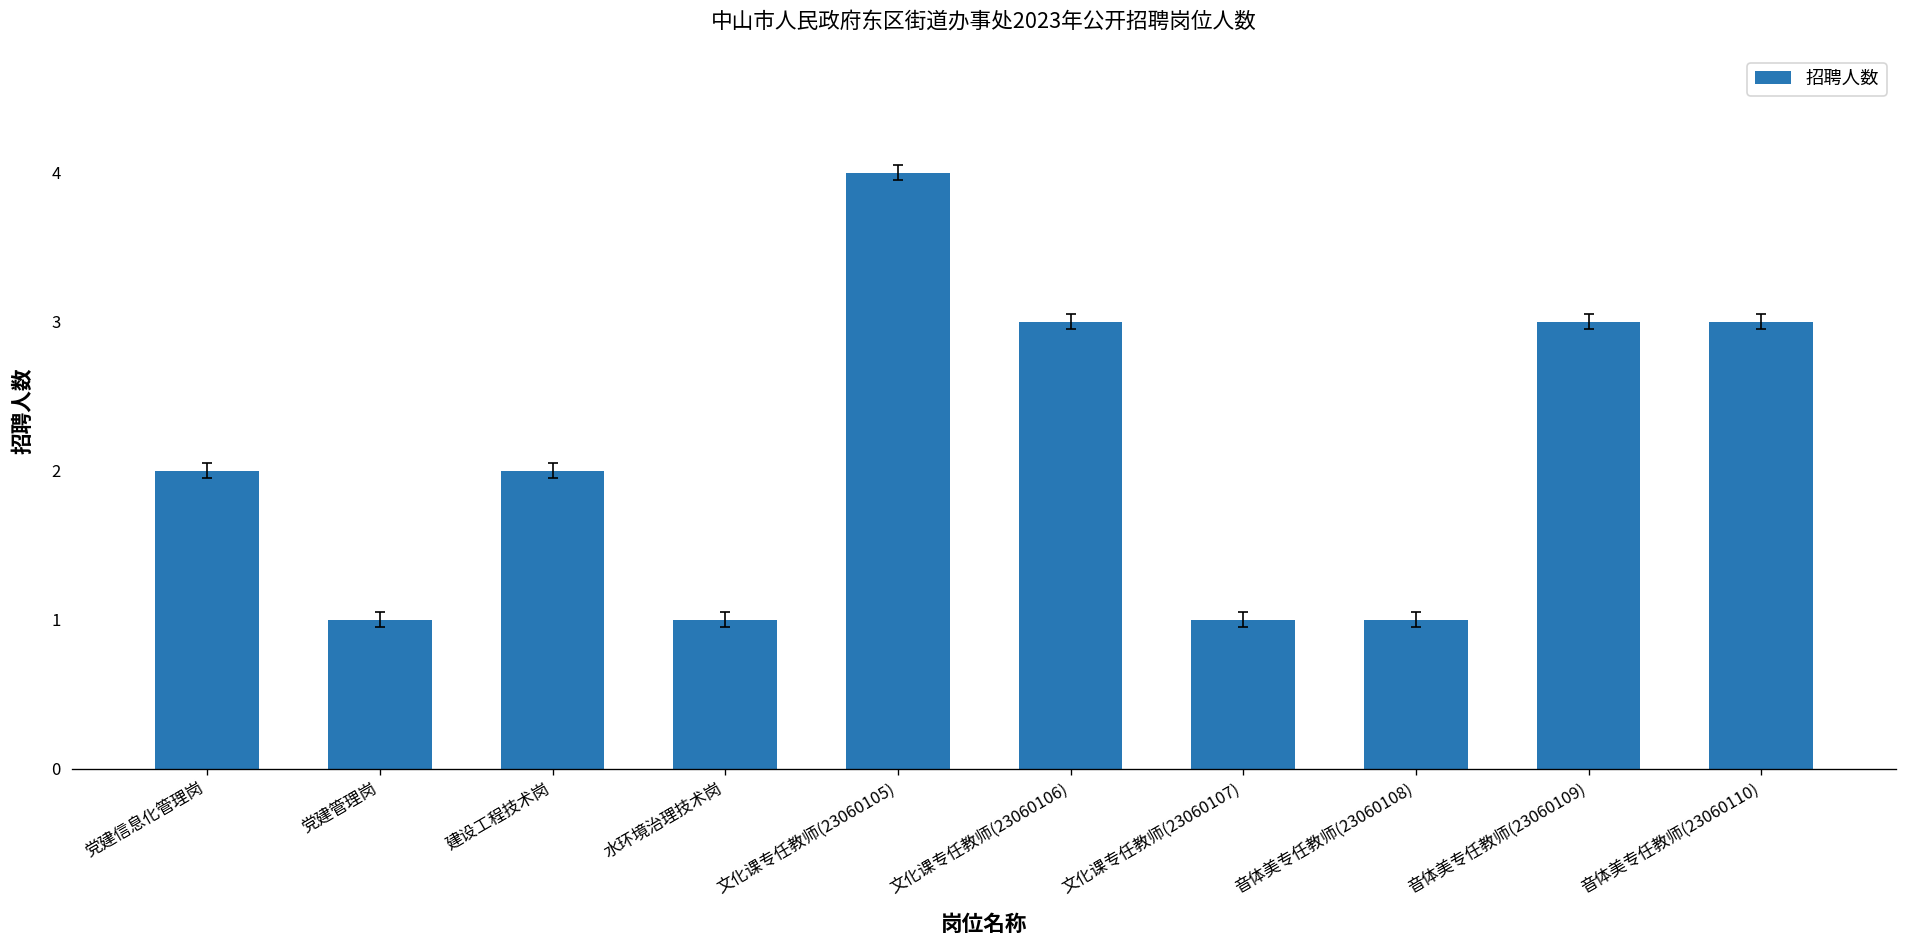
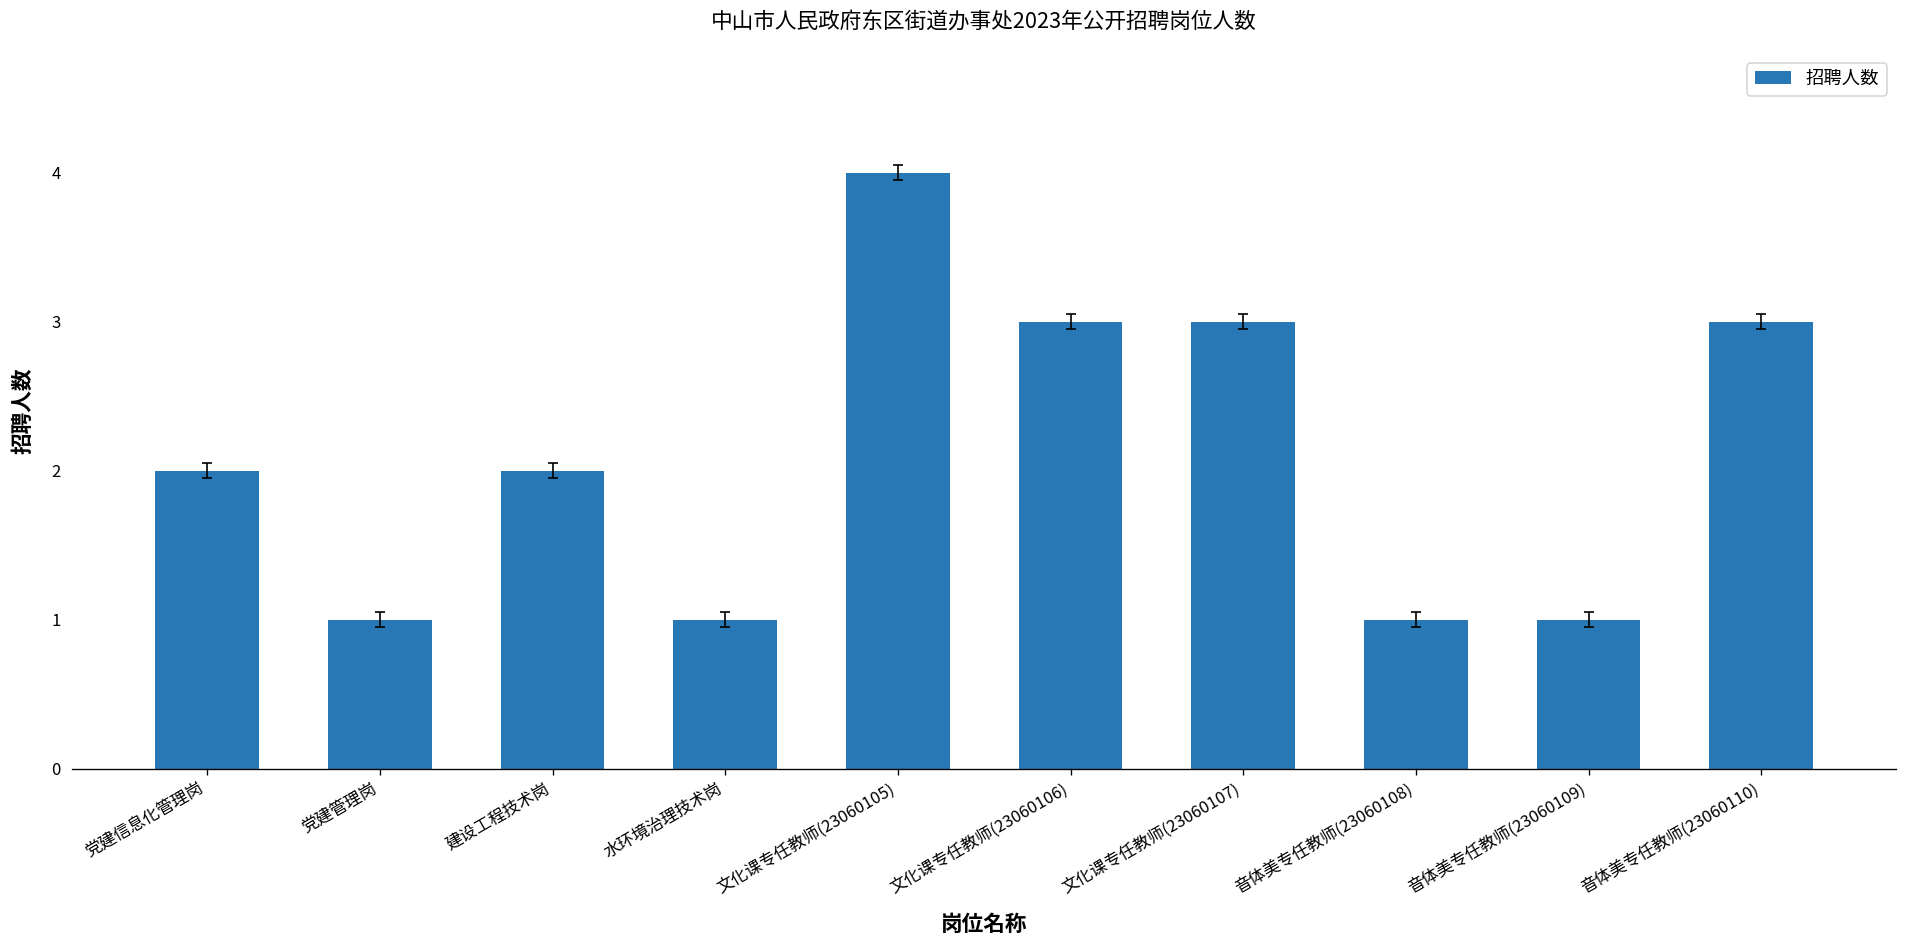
  {
    "招聘人数": {
      "党建信息化管理岗": 2,
      "党建管理岗": 1,
      "建设工程技术岗": 2,
      "水环境治理技术岗": 1,
      "文化课专任教师(23060105)": 4,
      "文化课专任教师(23060106)": 3,
-     "文化课专任教师(23060107)": 1,
+     "文化课专任教师(23060107)": 3,
      "音体美专任教师(23060108)": 1,
-     "音体美专任教师(23060109)": 3,
+     "音体美专任教师(23060109)": 1,
      "音体美专任教师(23060110)": 3
    }
  }
